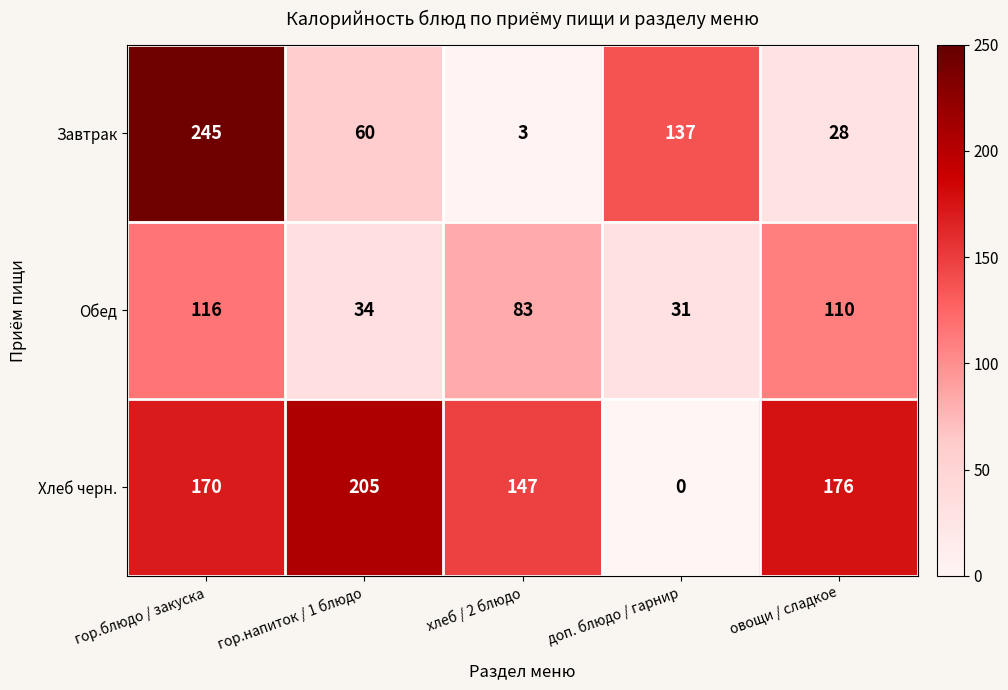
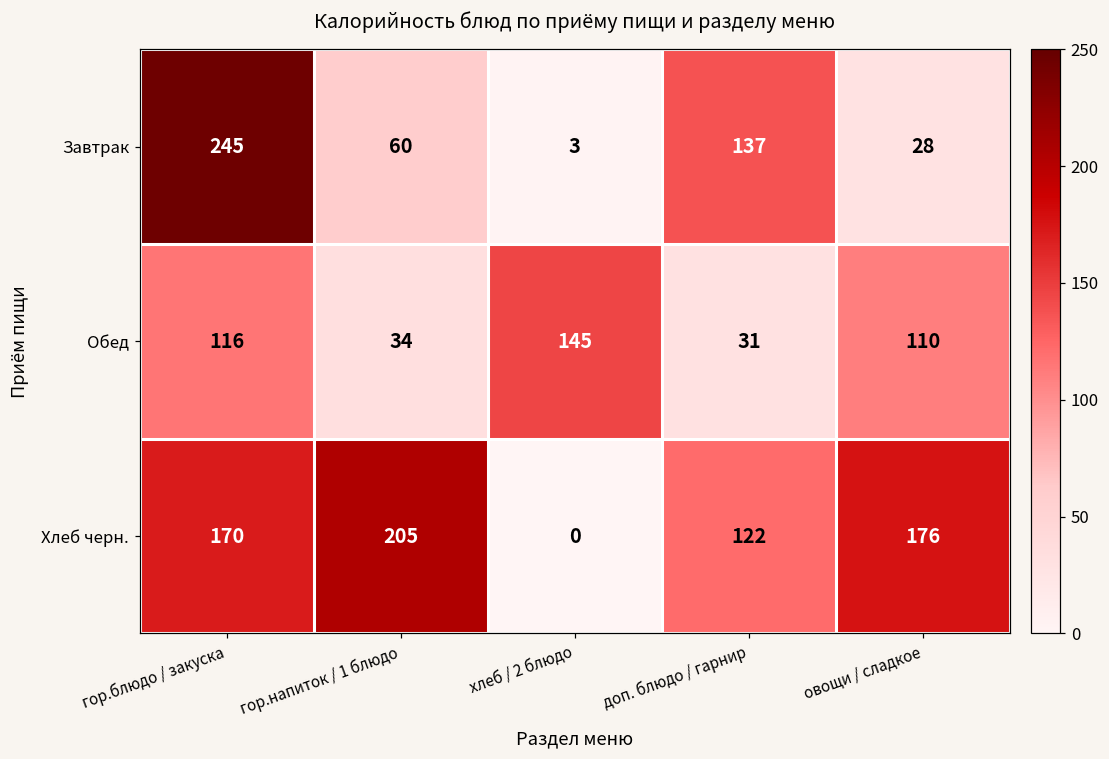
  {
    "Завтрак": {
      "гор.блюдо / закуска": 245,
      "гор.напиток / 1 блюдо": 60,
      "хлеб / 2 блюдо": 3,
      "доп. блюдо / гарнир": 137,
      "овощи / сладкое": 28
    },
    "Обед": {
      "гор.блюдо / закуска": 116,
      "гор.напиток / 1 блюдо": 34,
-     "хлеб / 2 блюдо": 83,
+     "хлеб / 2 блюдо": 145,
      "доп. блюдо / гарнир": 31,
      "овощи / сладкое": 110
    },
    "Хлеб черн.": {
      "гор.блюдо / закуска": 170,
      "гор.напиток / 1 блюдо": 205,
-     "хлеб / 2 блюдо": 147,
-     "доп. блюдо / гарнир": 0,
+     "хлеб / 2 блюдо": 0,
+     "доп. блюдо / гарнир": 122,
      "овощи / сладкое": 176
    }
  }
